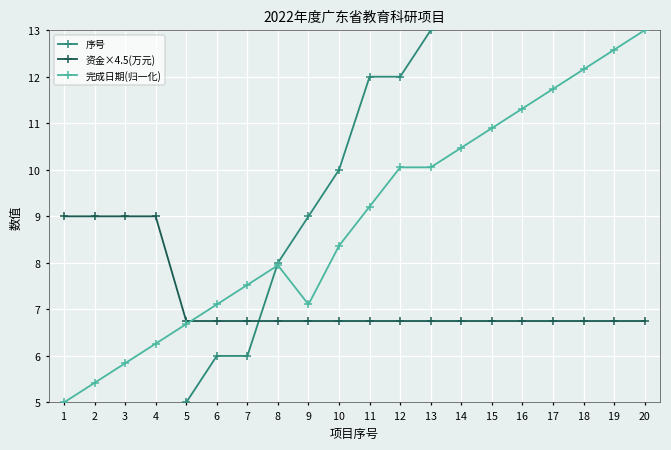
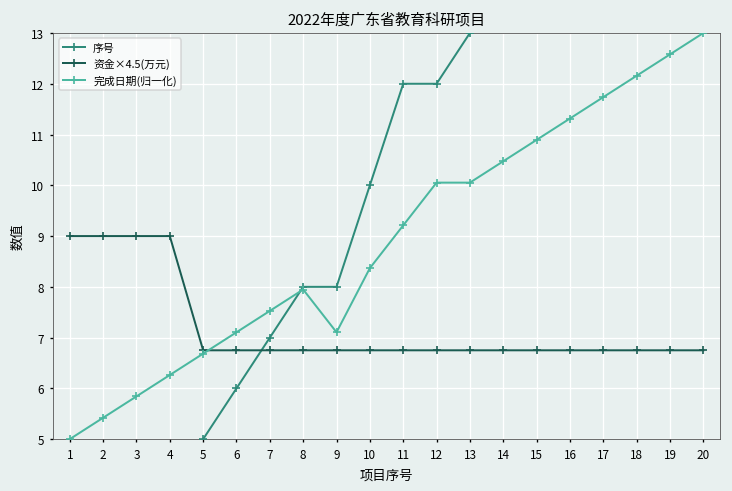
  {
    "序号": {
      "5": 5,
      "6": 6,
-     "7": 6,
-     "9": 9,
+     "7": 7,
+     "9": 8,
      "10": 10,
      "11": 12,
      "12": 12,
      "13": 13
    },
    "资金×4.5(万元)": {
      "1": 9,
      "2": 9,
      "3": 9,
      "4": 9,
      "5": 6.8,
      "6": 6.8,
      "7": 6.8,
      "8": 6.8,
      "9": 6.8,
      "10": 6.8,
      "11": 6.8,
      "12": 6.8,
      "13": 6.8,
      "14": 6.8,
      "15": 6.8,
      "16": 6.8,
      "17": 6.8,
      "18": 6.8,
      "19": 6.8,
      "20": 6.8
    },
    "完成日期(归一化)": {
      "1": 5,
      "2": 5.4,
      "3": 5.8,
      "4": 6.3,
      "5": 6.7,
      "6": 7.1,
      "7": 7.5,
      "9": 7.1,
      "10": 8.4,
      "11": 9.2,
      "12": 10,
      "13": 10,
      "14": 10.5,
      "15": 10.9,
      "16": 11.3,
      "17": 11.7,
      "18": 12.2,
      "19": 12.6,
      "20": 13
    }
  }
